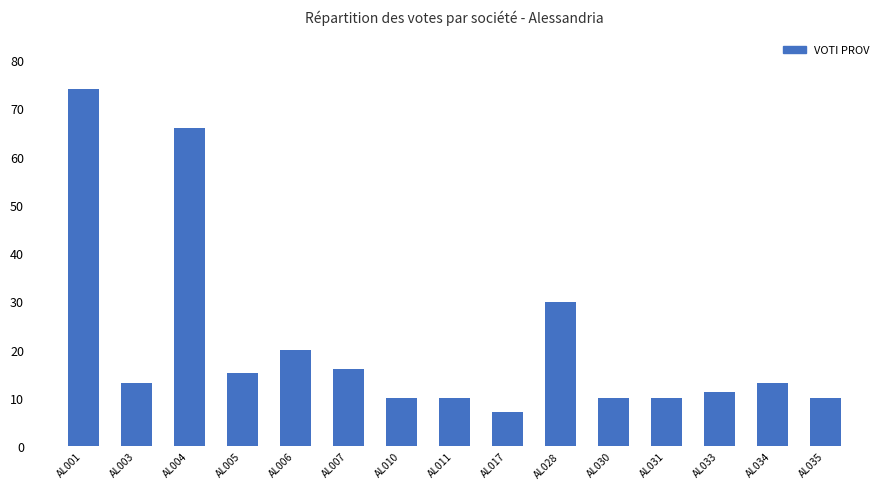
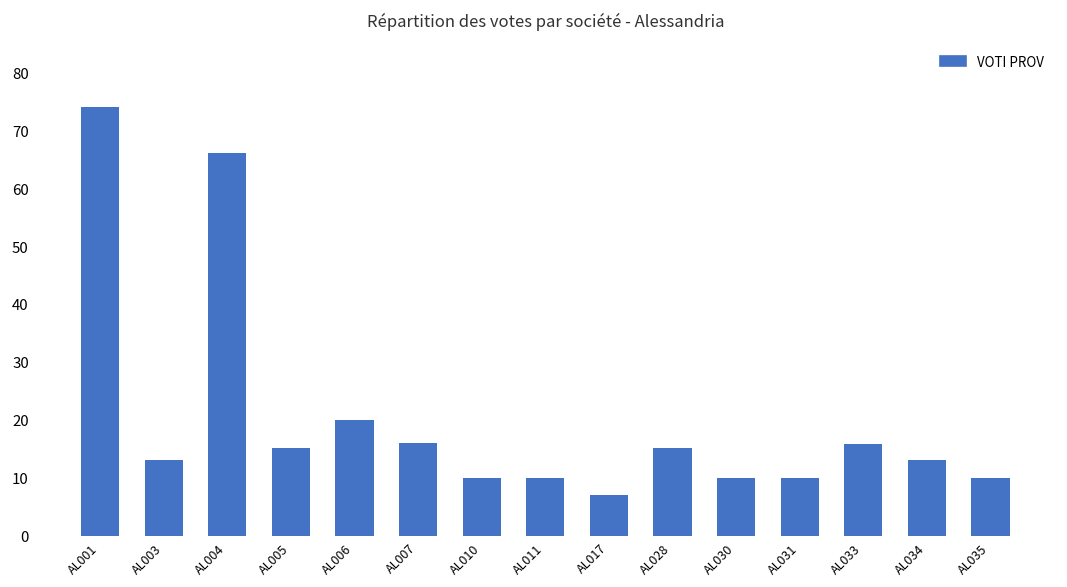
  {
    "AL001": 74,
    "AL003": 13,
    "AL004": 66,
    "AL005": 15,
    "AL006": 20,
    "AL007": 16,
    "AL010": 10,
    "AL011": 10,
    "AL017": 7,
-   "AL028": 30,
+   "AL028": 15,
    "AL030": 10,
    "AL031": 10,
-   "AL033": 11,
+   "AL033": 16,
    "AL034": 13,
    "AL035": 10
  }
